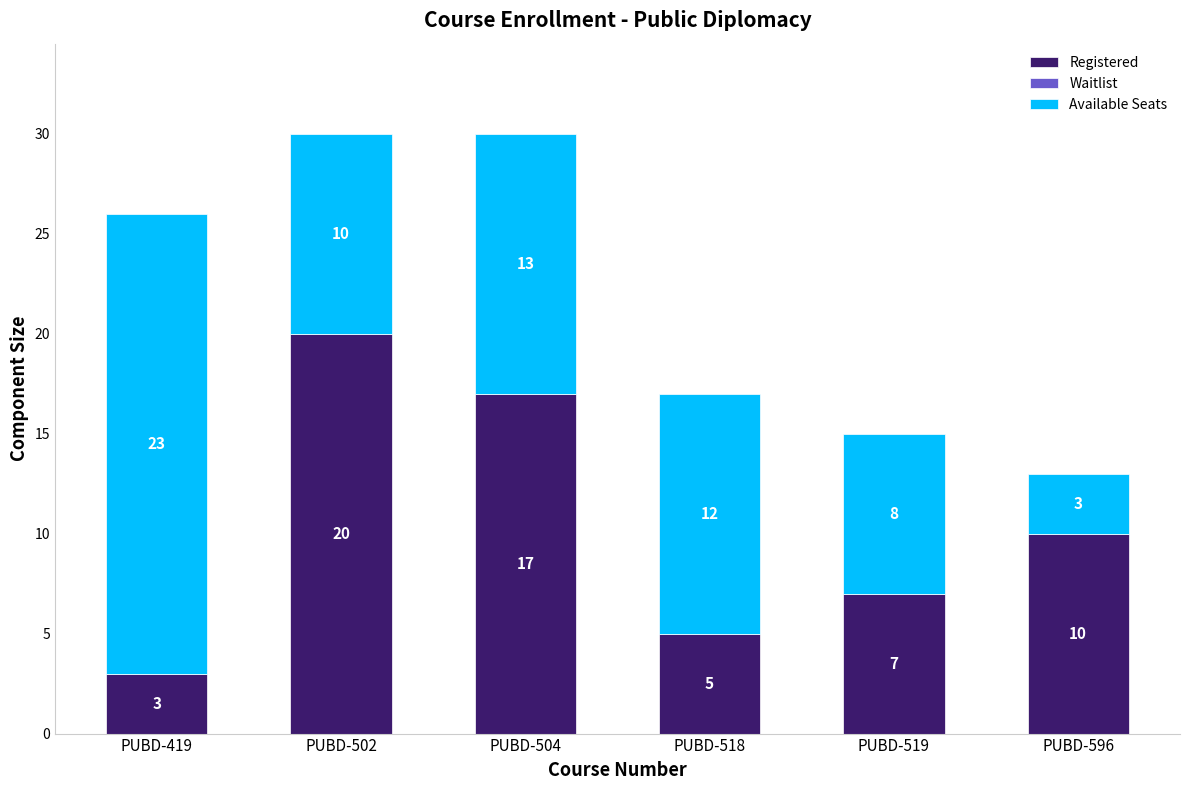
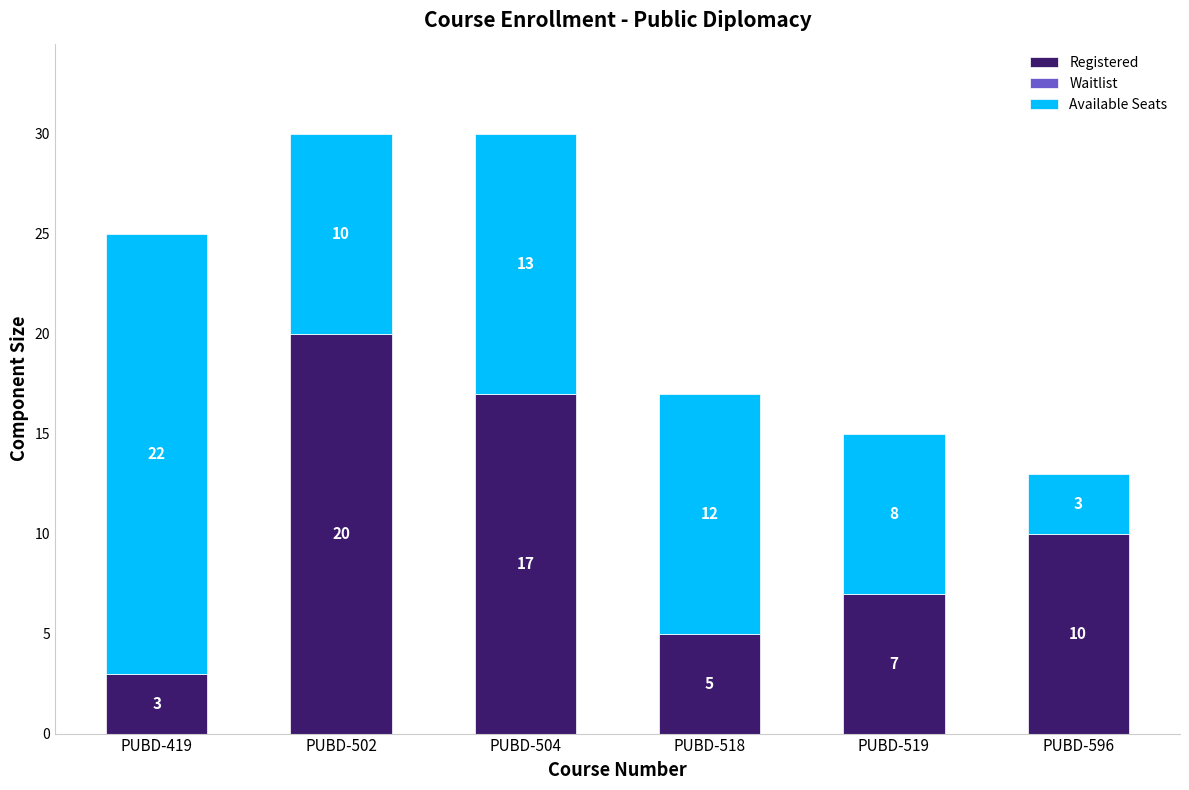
  {
    "Waitlist": {
      "PUBD-419": 3,
      "PUBD-502": 20,
      "PUBD-504": 17,
      "PUBD-518": 5,
      "PUBD-519": 7,
      "PUBD-596": 10
    },
    "Available Seats": {
-     "PUBD-419": 23,
+     "PUBD-419": 22,
      "PUBD-502": 10,
      "PUBD-504": 13,
      "PUBD-518": 12,
      "PUBD-519": 8,
      "PUBD-596": 3
    }
  }
